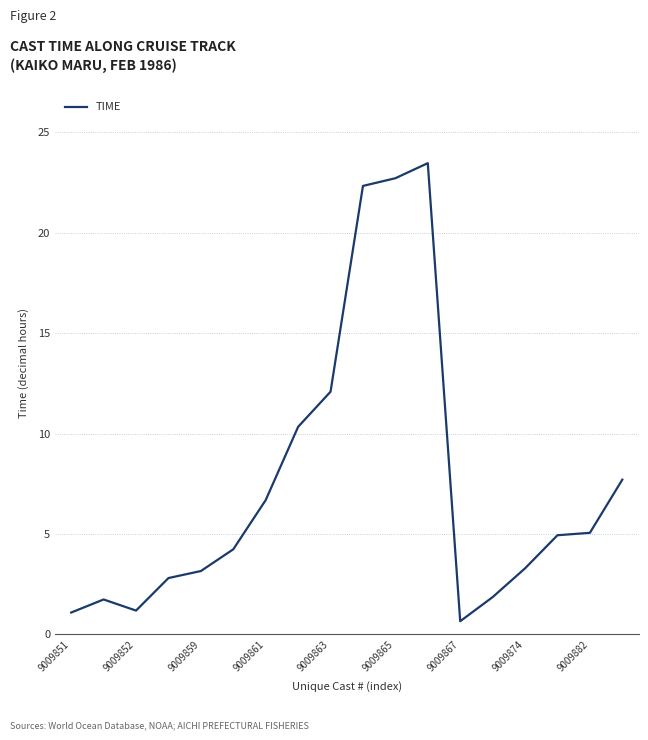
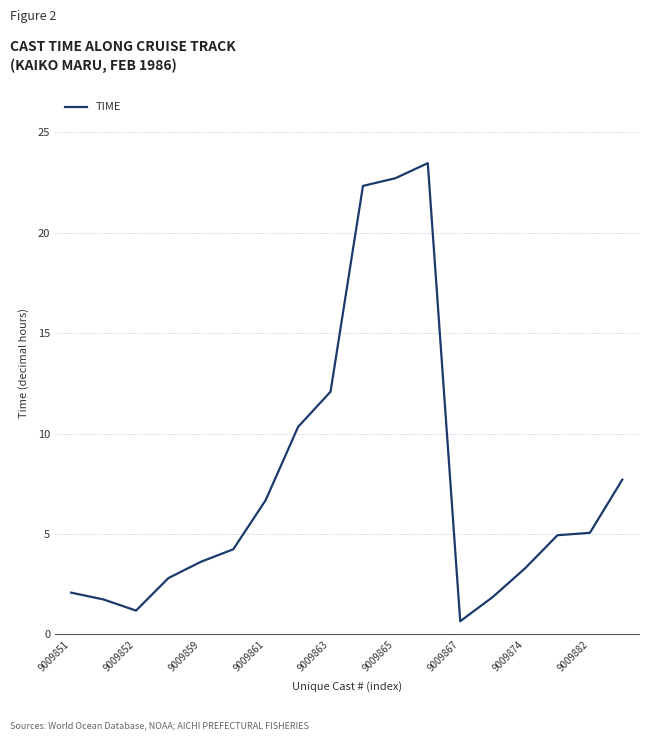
  {
-   "9009851": 1.1,
+   "9009851": 2.1,
    "9009852": 1.2,
-   "9009859": 3.2,
+   "9009859": 3.6,
    "9009861": 6.7,
    "9009863": 12.1,
    "9009865": 22.7,
    "9009867": 0.7,
    "9009874": 3.3,
    "9009882": 5.1
  }
